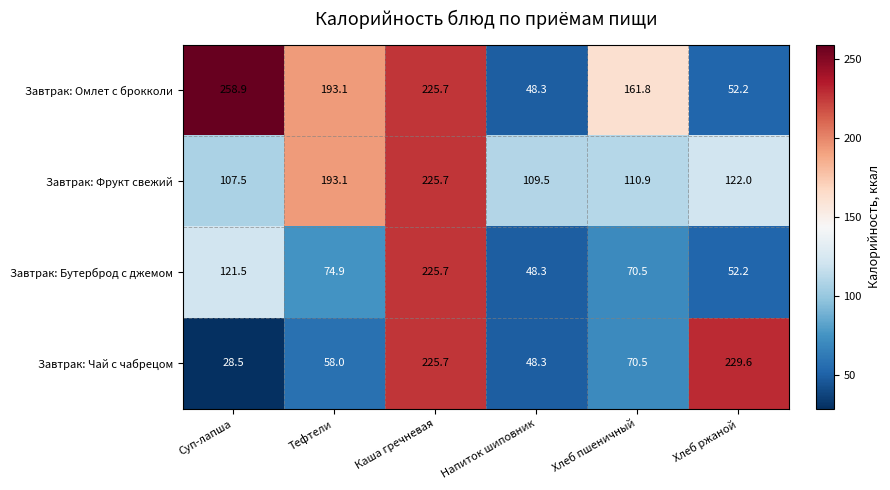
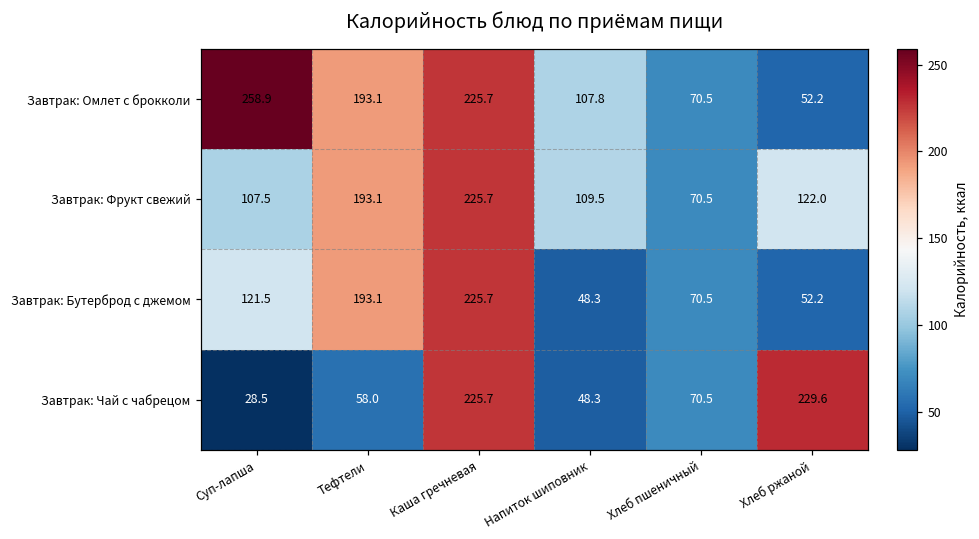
  {
    "Завтрак: Омлет с брокколи": {
      "Суп-лапша": 258.9,
      "Тефтели": 193.1,
      "Каша гречневая": 225.7,
-     "Напиток шиповник": 48.3,
-     "Хлеб пшеничный": 161.8,
+     "Напиток шиповник": 107.8,
+     "Хлеб пшеничный": 70.5,
      "Хлеб ржаной": 52.2
    },
    "Завтрак: Фрукт свежий": {
      "Суп-лапша": 107.5,
      "Тефтели": 193.1,
      "Каша гречневая": 225.7,
      "Напиток шиповник": 109.5,
-     "Хлеб пшеничный": 110.9,
+     "Хлеб пшеничный": 70.5,
      "Хлеб ржаной": 122.0
    },
    "Завтрак: Бутерброд с джемом": {
      "Суп-лапша": 121.5,
-     "Тефтели": 74.9,
+     "Тефтели": 193.1,
      "Каша гречневая": 225.7,
      "Напиток шиповник": 48.3,
      "Хлеб пшеничный": 70.5,
      "Хлеб ржаной": 52.2
    },
    "Завтрак: Чай с чабрецом": {
      "Суп-лапша": 28.5,
      "Тефтели": 58.0,
      "Каша гречневая": 225.7,
      "Напиток шиповник": 48.3,
      "Хлеб пшеничный": 70.5,
      "Хлеб ржаной": 229.6
    }
  }
